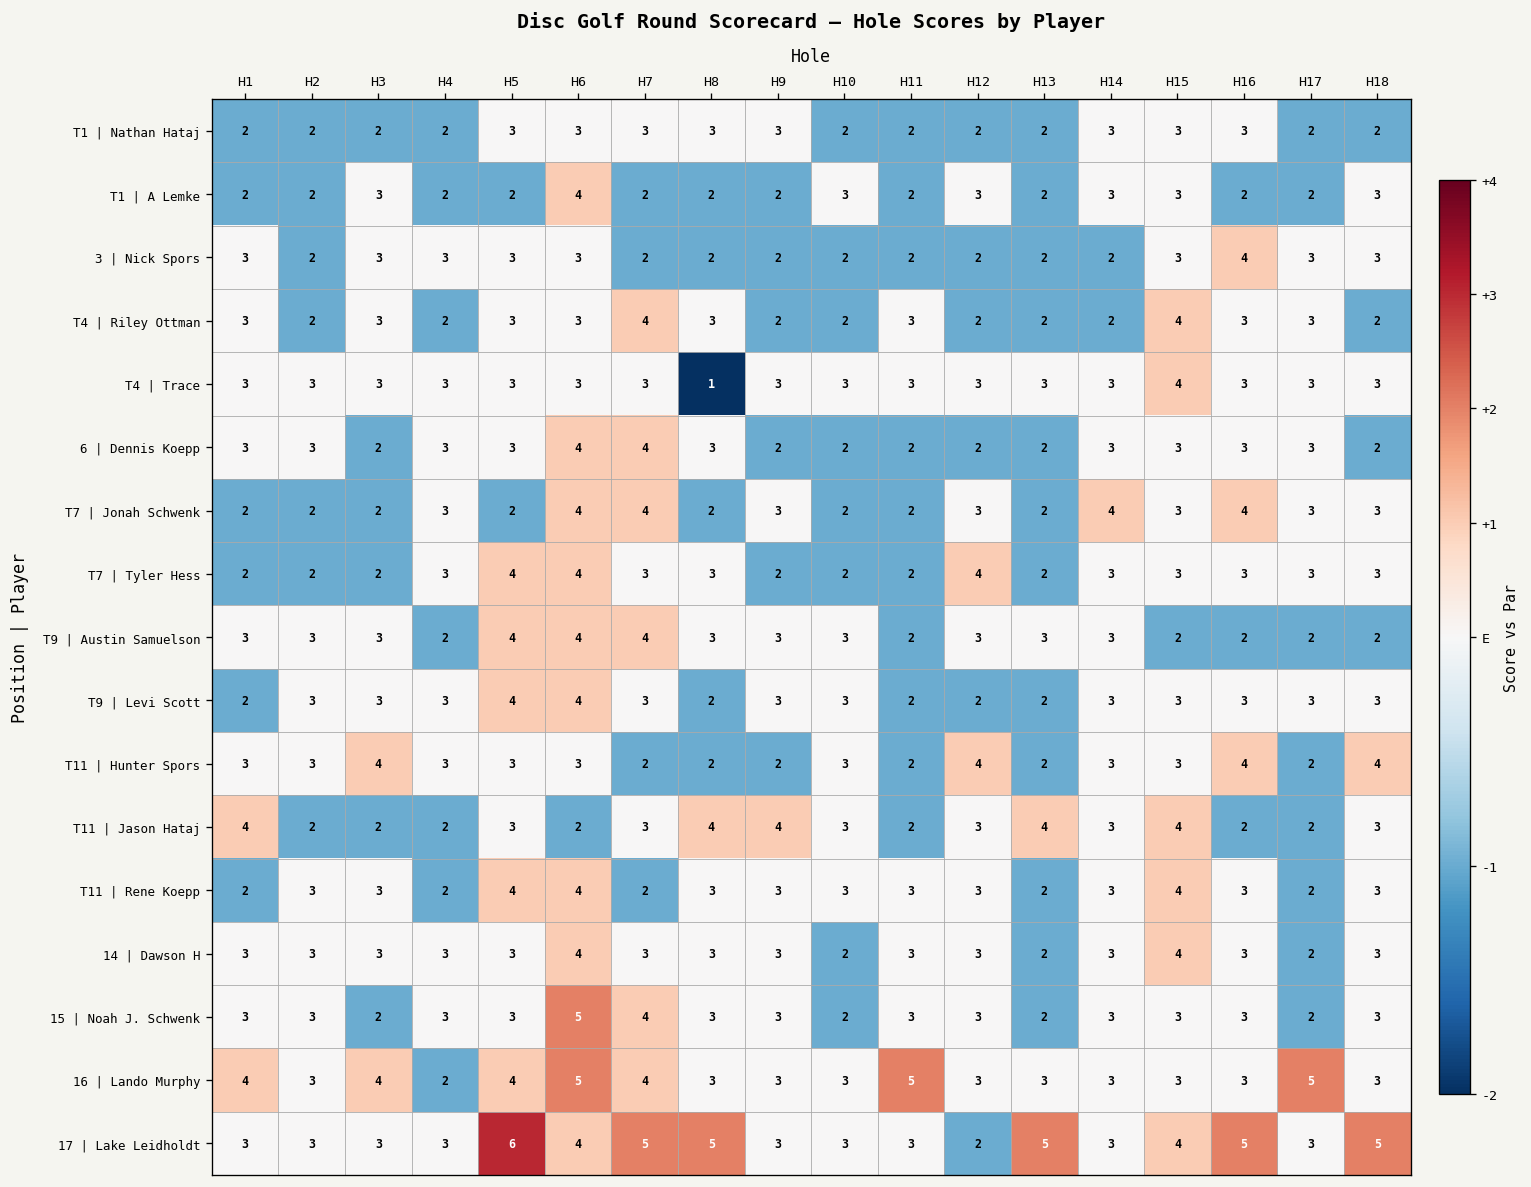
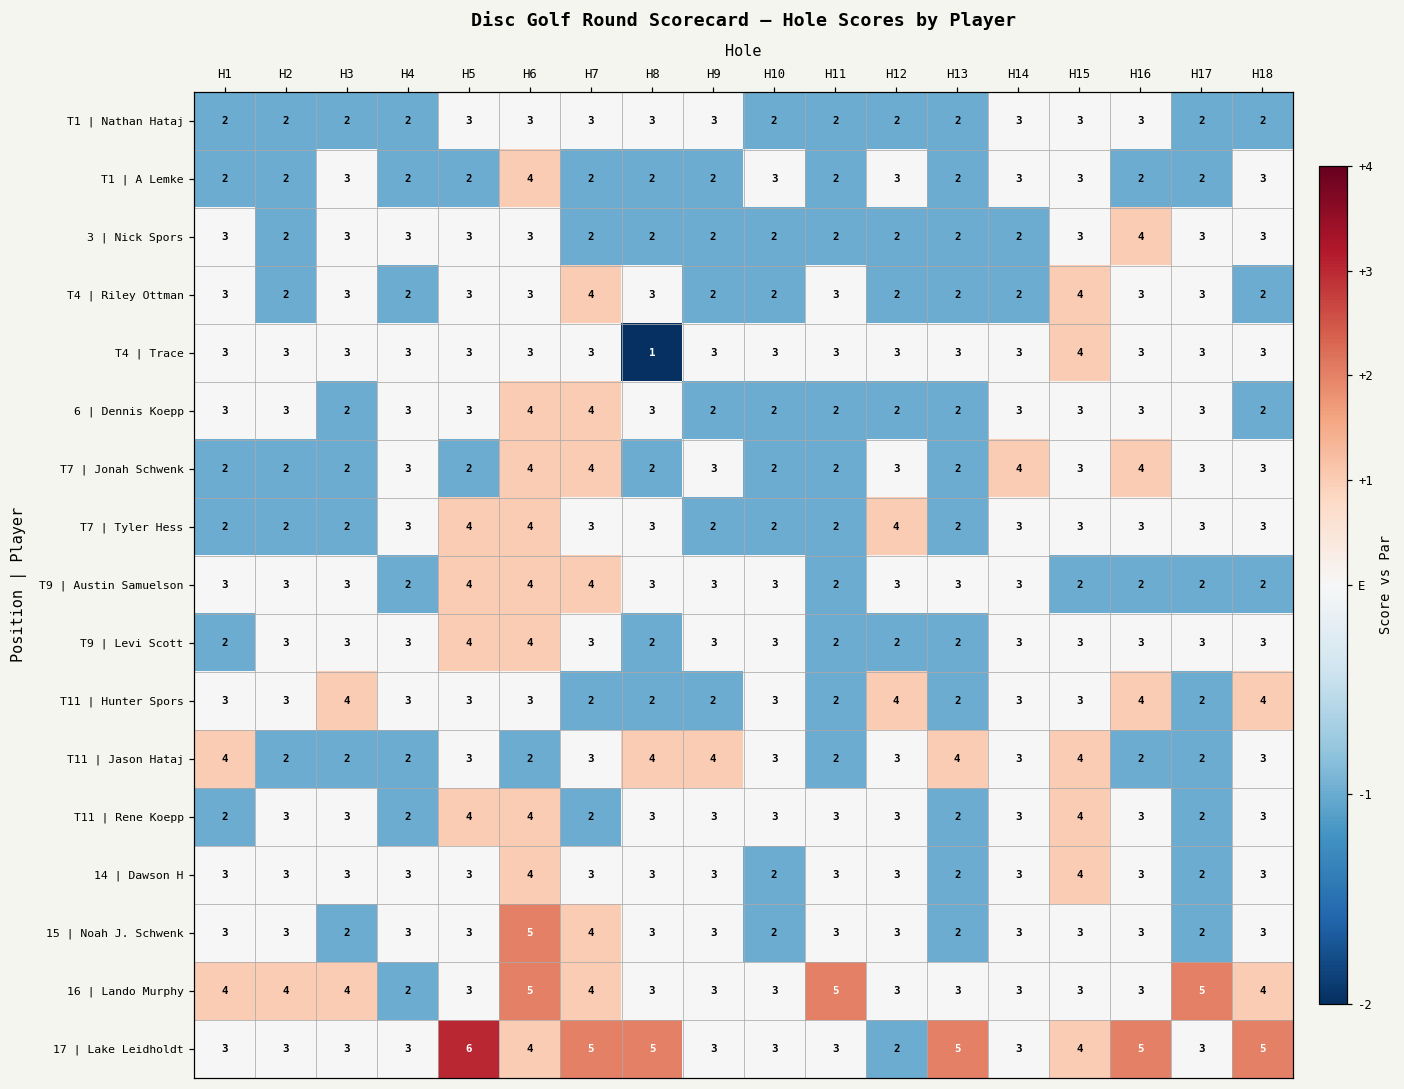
  {
    "16 | Lando Murphy": {
      "H1": 4,
-     "H2": 3,
+     "H2": 4,
      "H3": 4,
      "H4": 2,
-     "H5": 4,
+     "H5": 3,
      "H6": 5,
      "H7": 4,
      "H8": 3,
      "H9": 3,
      "H10": 3,
      "H11": 5,
      "H12": 3,
      "H13": 3,
      "H14": 3,
      "H15": 3,
      "H16": 3,
      "H17": 5,
-     "H18": 3
+     "H18": 4
    }
  }
